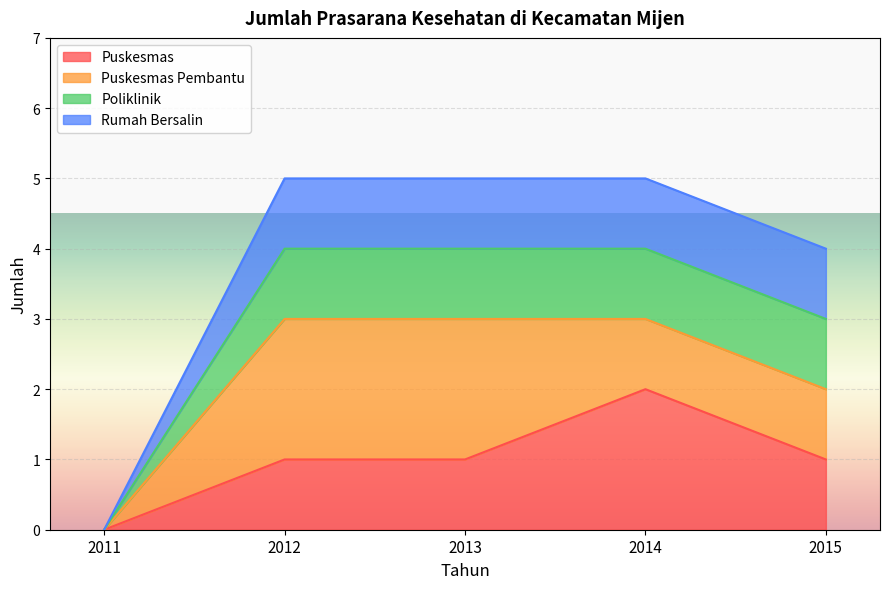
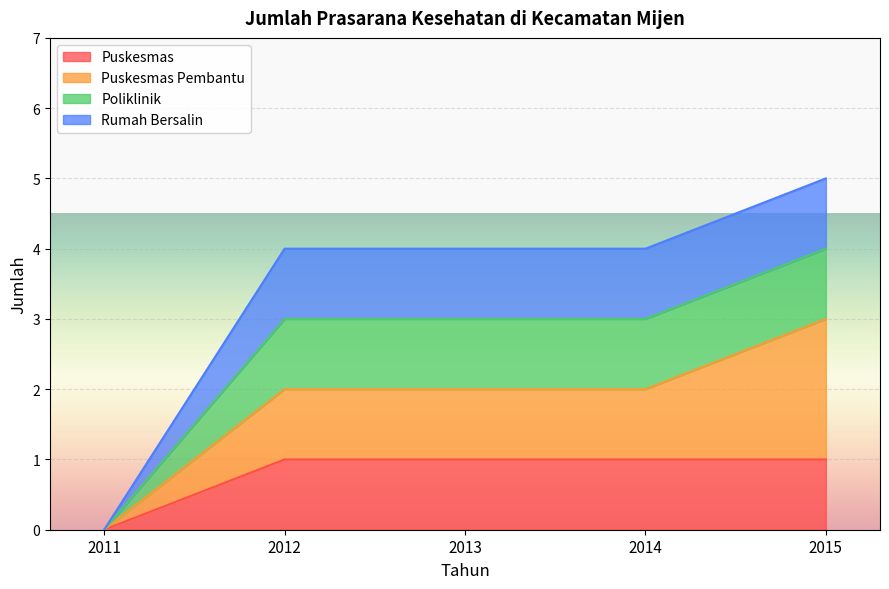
  {
    "Puskesmas": {
      "2012": 1,
      "2013": 1,
-     "2014": 2,
+     "2014": 1,
      "2015": 1
    },
    "Puskesmas Pembantu": {
-     "2012": 2,
-     "2013": 2,
+     "2012": 1,
+     "2013": 1,
      "2014": 1,
-     "2015": 1
+     "2015": 2
    },
    "Poliklinik": {
      "2012": 1,
      "2013": 1,
      "2014": 1,
      "2015": 1
    },
    "Rumah Bersalin": {
      "2012": 1,
      "2013": 1,
      "2014": 1,
      "2015": 1
    }
  }
